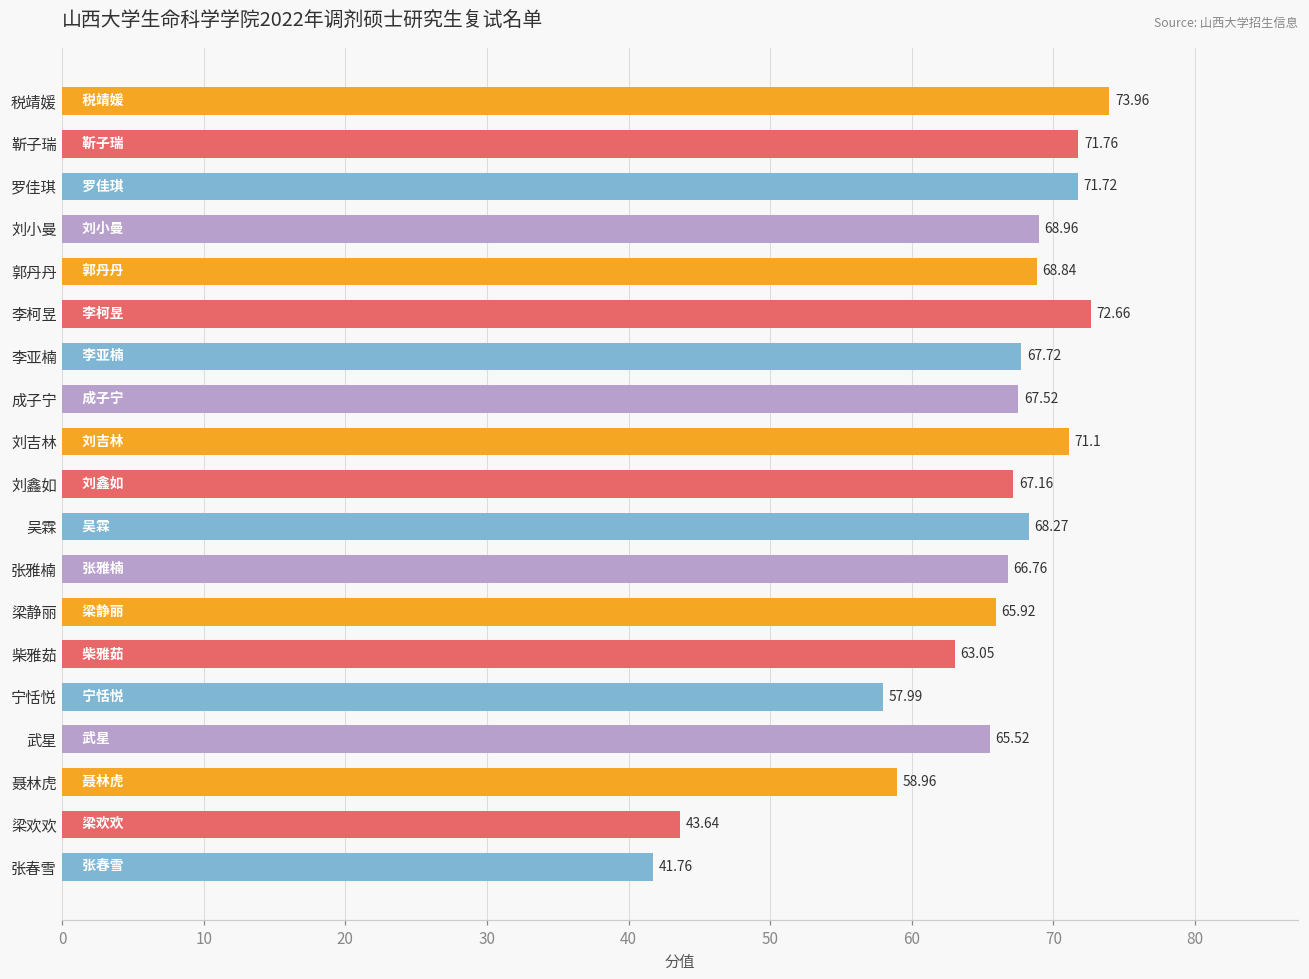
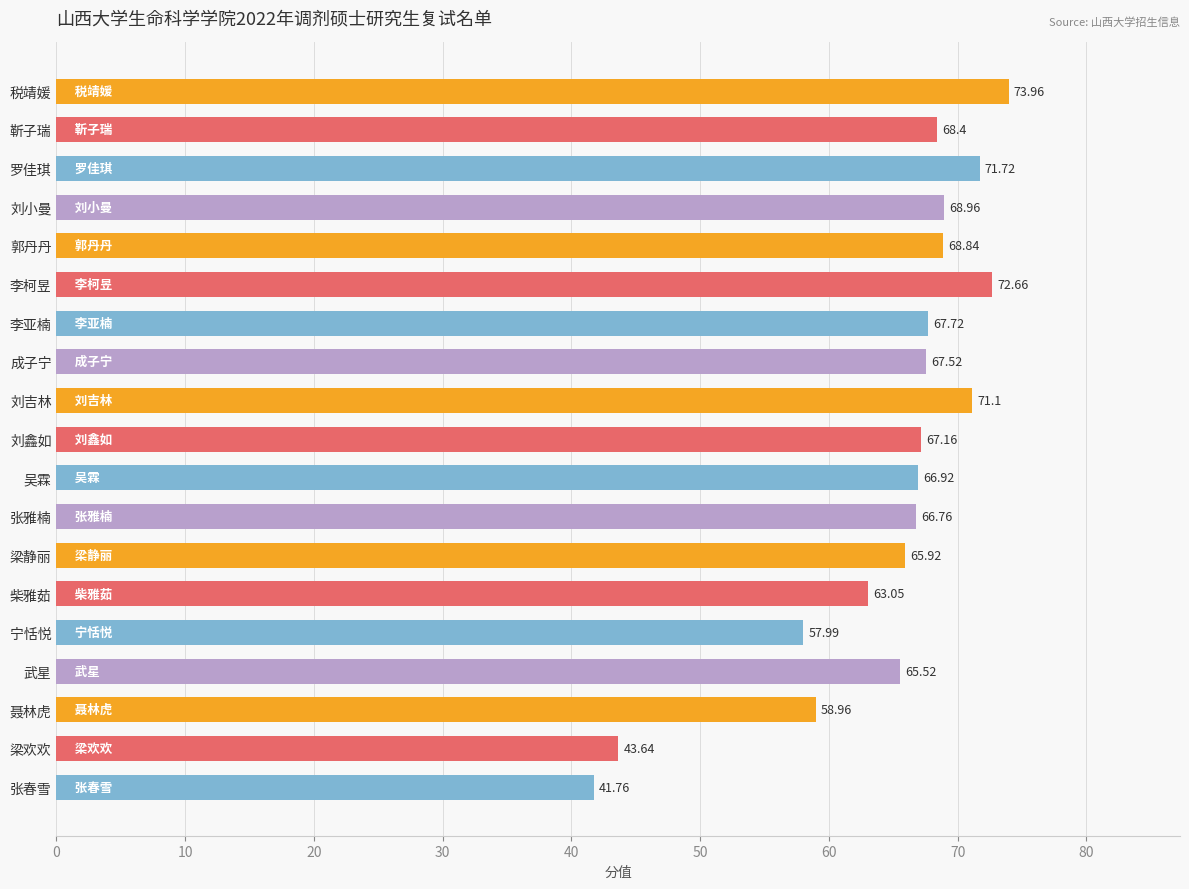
  {
    "税靖媛": 73.96,
-   "靳子瑞": 71.76,
+   "靳子瑞": 68.4,
    "罗佳琪": 71.72,
    "刘小曼": 68.96,
    "郭丹丹": 68.84,
    "李柯昱": 72.66,
    "李亚楠": 67.72,
    "成子宁": 67.52,
    "刘吉林": 71.1,
    "刘鑫如": 67.16,
-   "吴霖": 68.27,
+   "吴霖": 66.92,
    "张雅楠": 66.76,
    "梁静丽": 65.92,
    "柴雅茹": 63.05,
    "宁恬悦": 57.99,
    "武星": 65.52,
    "聂林虎": 58.96,
    "梁欢欢": 43.64,
    "张春雪": 41.76
  }
